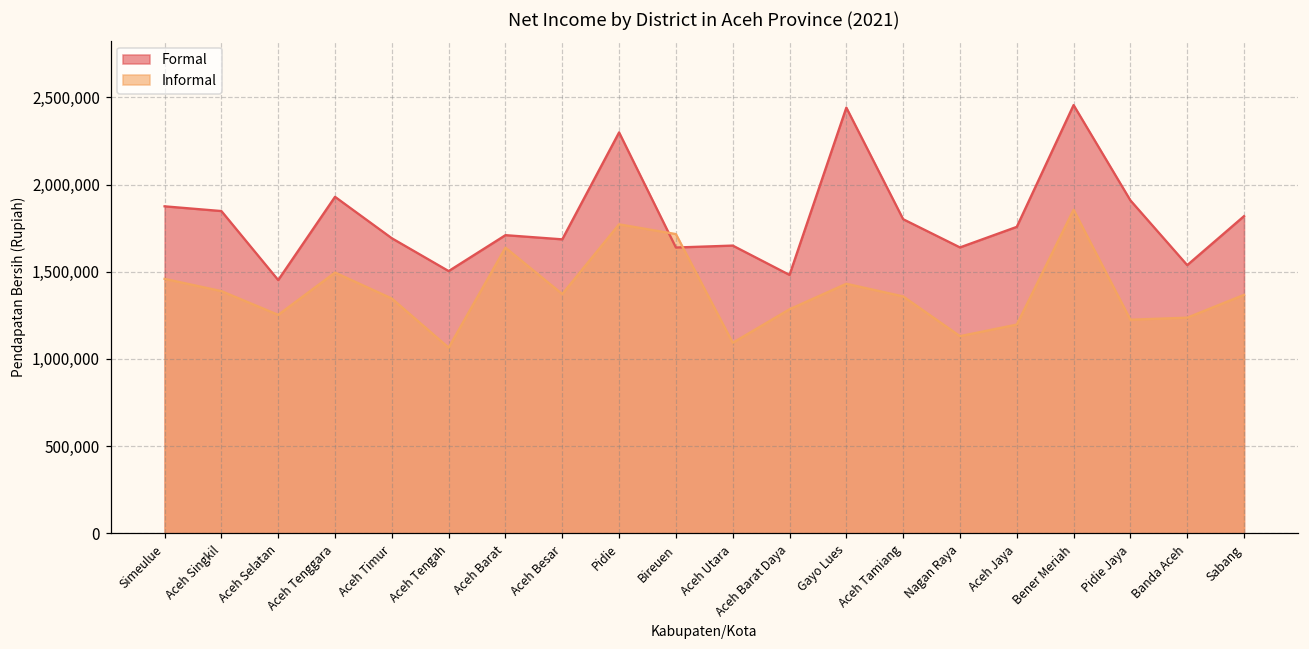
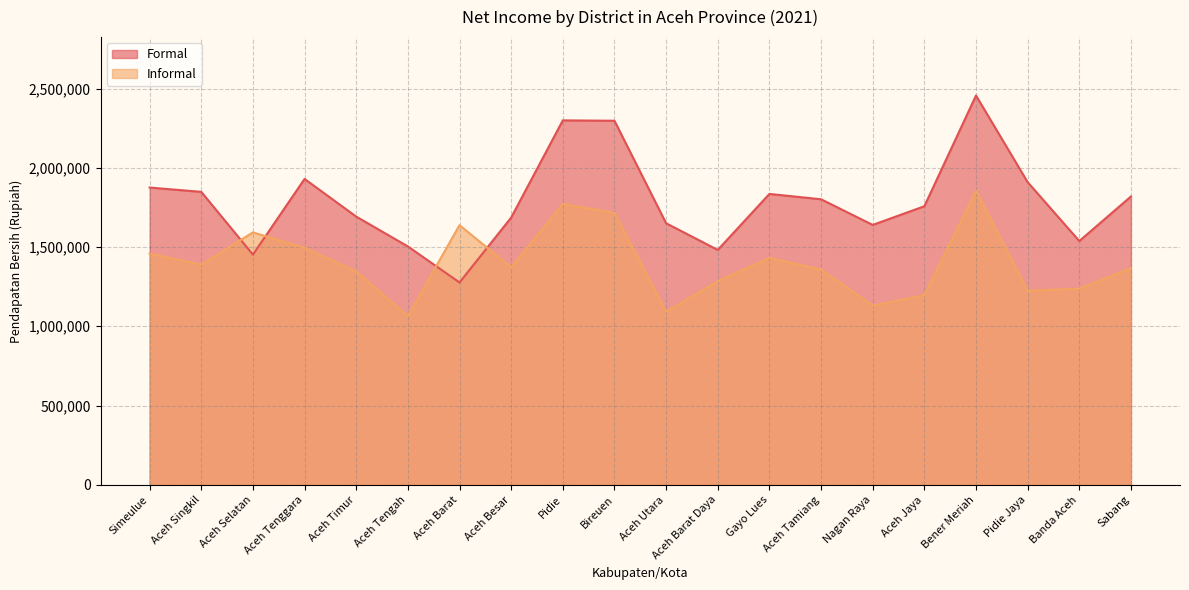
  {
    "Formal": {
      "Simeulue": "1,880,000",
      "Aceh Singkil": "1,850,000",
      "Aceh Selatan": "1,450,000",
      "Aceh Tenggara": "1,930,000",
      "Aceh Timur": "1,690,000",
      "Aceh Tengah": "1,500,000",
-     "Aceh Barat": "1,710,000",
+     "Aceh Barat": "1,280,000",
      "Aceh Besar": "1,690,000",
      "Pidie": "2,300,000",
-     "Bireuen": "1,640,000",
+     "Bireuen": "2,300,000",
      "Aceh Utara": "1,650,000",
      "Aceh Barat Daya": "1,480,000",
-     "Gayo Lues": "2,440,000",
+     "Gayo Lues": "1,840,000",
      "Aceh Tamiang": "1,800,000",
      "Nagan Raya": "1,640,000",
      "Aceh Jaya": "1,760,000",
      "Bener Meriah": "2,460,000",
      "Pidie Jaya": "1,910,000",
      "Banda Aceh": "1,540,000",
      "Sabang": "1,820,000"
    },
    "Informal": {
      "Simeulue": "1,460,000",
      "Aceh Singkil": "1,390,000",
-     "Aceh Selatan": "1,250,000",
+     "Aceh Selatan": "1,590,000",
      "Aceh Tenggara": "1,500,000",
      "Aceh Timur": "1,350,000",
      "Aceh Tengah": "1,060,000",
      "Aceh Barat": "1,640,000",
      "Aceh Besar": "1,370,000",
      "Pidie": "1,770,000",
      "Bireuen": "1,720,000",
      "Aceh Utara": "1,090,000",
      "Aceh Barat Daya": "1,280,000",
      "Gayo Lues": "1,430,000",
      "Aceh Tamiang": "1,360,000",
      "Nagan Raya": "1,130,000",
      "Aceh Jaya": "1,200,000",
      "Bener Meriah": "1,860,000",
      "Pidie Jaya": "1,220,000",
      "Banda Aceh": "1,240,000",
      "Sabang": "1,370,000"
    }
  }
